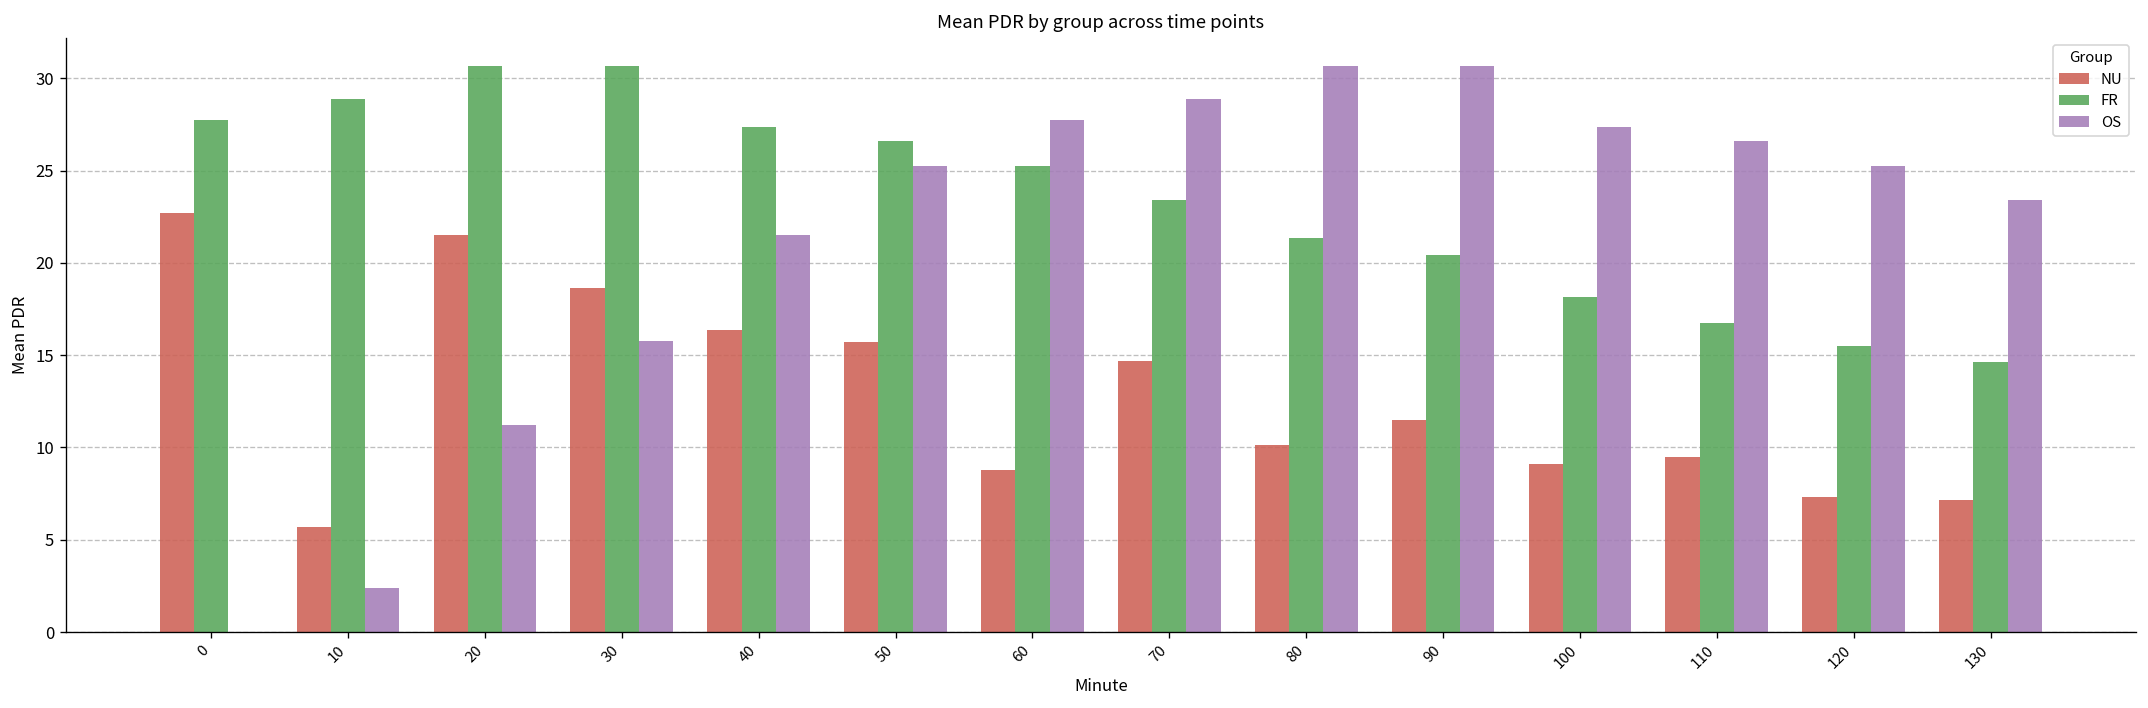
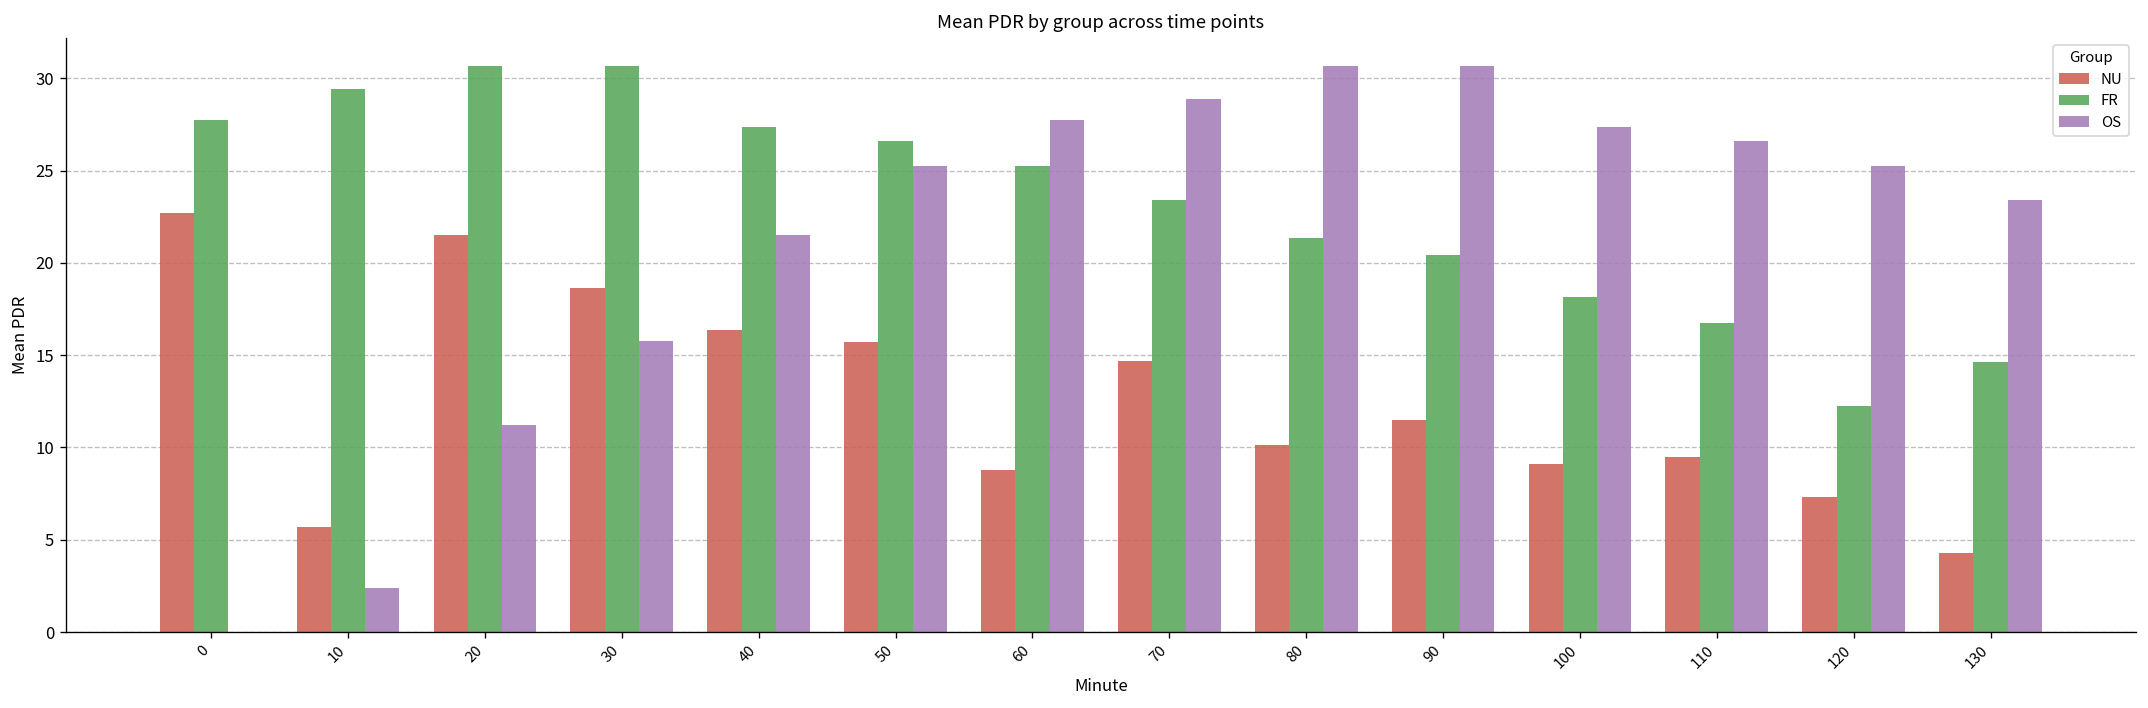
  {
    "NU": {
      "0": 22.7,
      "10": 5.7,
      "20": 21.5,
      "30": 18.7,
      "40": 16.4,
      "50": 15.7,
      "60": 8.8,
      "70": 14.7,
      "80": 10.1,
      "90": 11.5,
      "100": 9.1,
      "110": 9.5,
      "120": 7.3,
-     "130": 7.1
+     "130": 4.3
    },
    "FR": {
      "0": 27.7,
-     "10": 28.9,
+     "10": 29.4,
      "20": 30.7,
      "30": 30.7,
      "40": 27.4,
      "50": 26.6,
      "60": 25.2,
      "70": 23.4,
      "80": 21.4,
      "90": 20.4,
      "100": 18.1,
      "110": 16.7,
-     "120": 15.5,
+     "120": 12.3,
      "130": 14.6
    },
    "OS": {
      "0": 0.0,
      "10": 2.4,
      "20": 11.2,
      "30": 15.8,
      "40": 21.5,
      "50": 25.3,
      "60": 27.7,
      "70": 28.9,
      "80": 30.7,
      "90": 30.7,
      "100": 27.4,
      "110": 26.6,
      "120": 25.2,
      "130": 23.4
    }
  }
